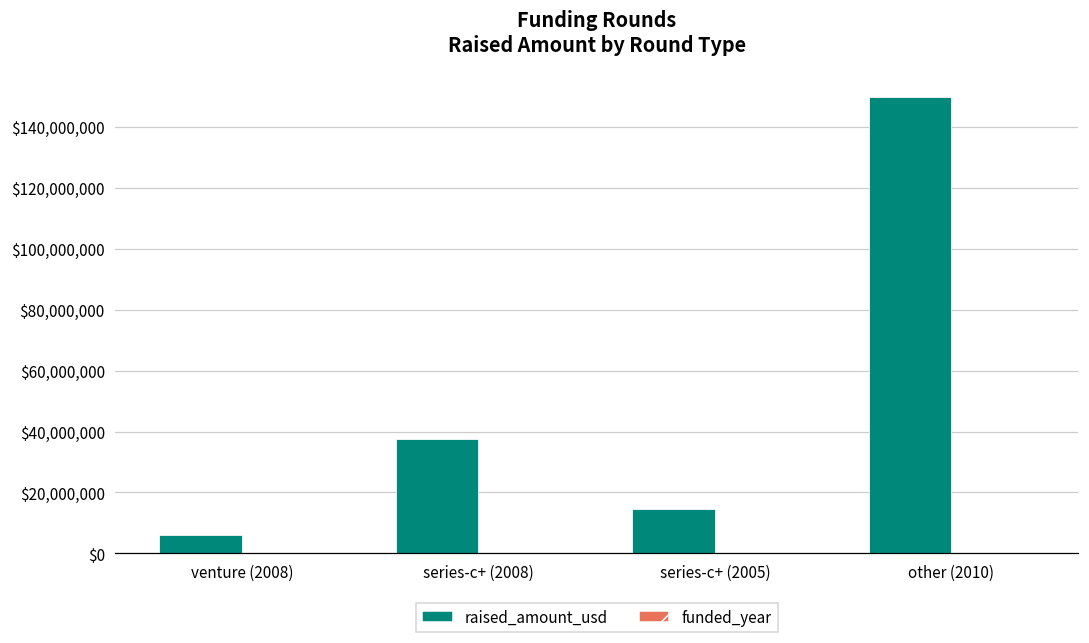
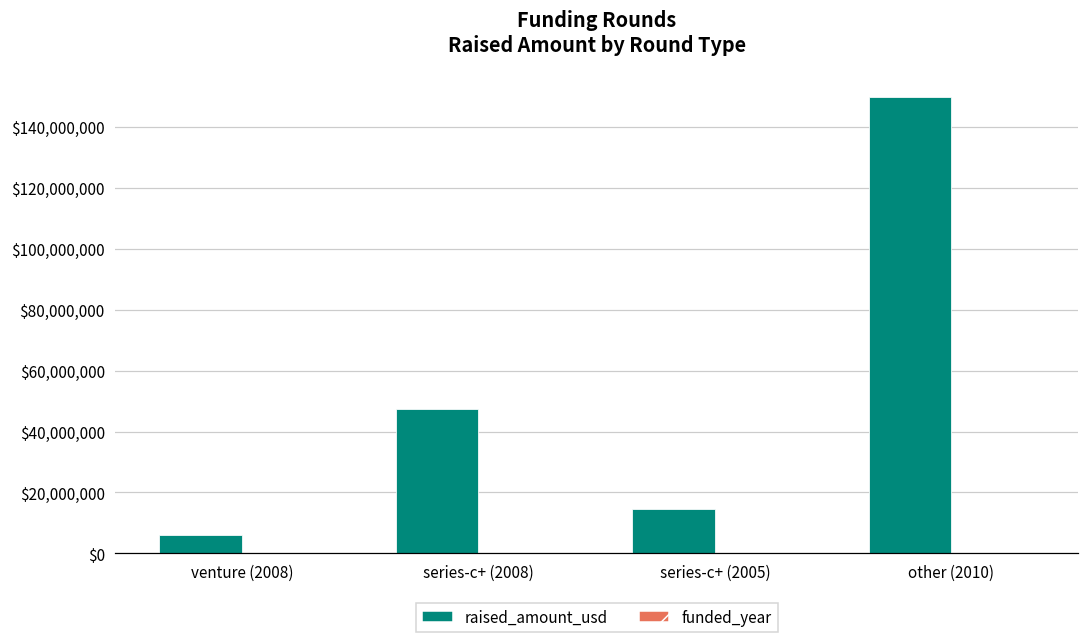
  {
    "raised_amount_usd": {
      "venture (2008)": "$6,000,000",
-     "series-c+ (2008)": "$38,000,000",
+     "series-c+ (2008)": "$48,000,000",
      "series-c+ (2005)": "$14,000,000",
      "other (2010)": "$150,000,000"
    }
  }
